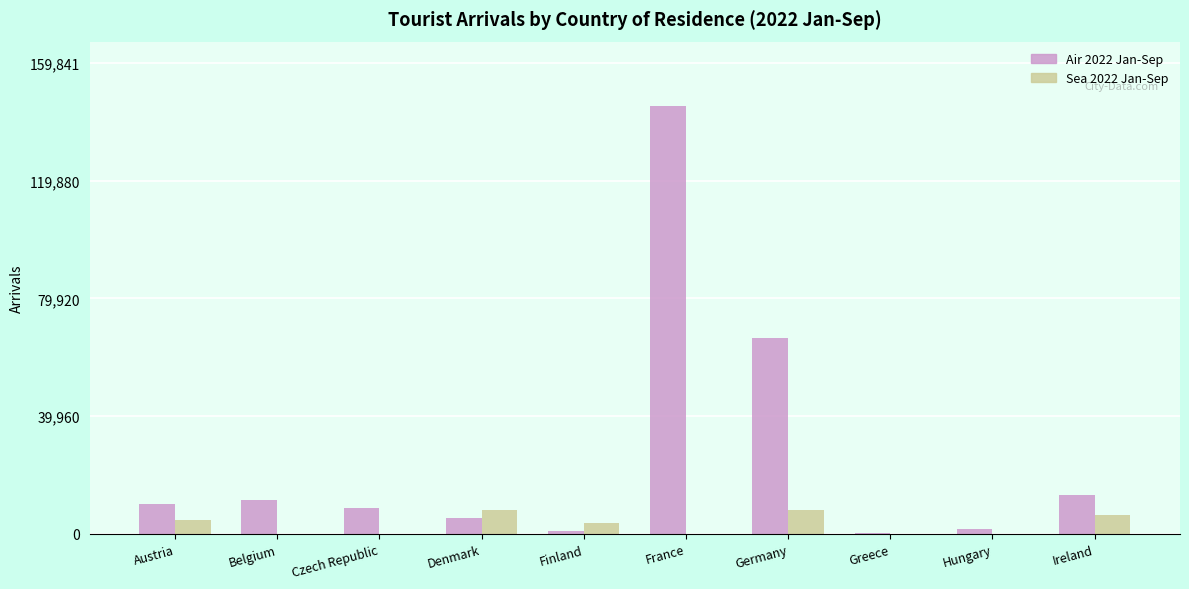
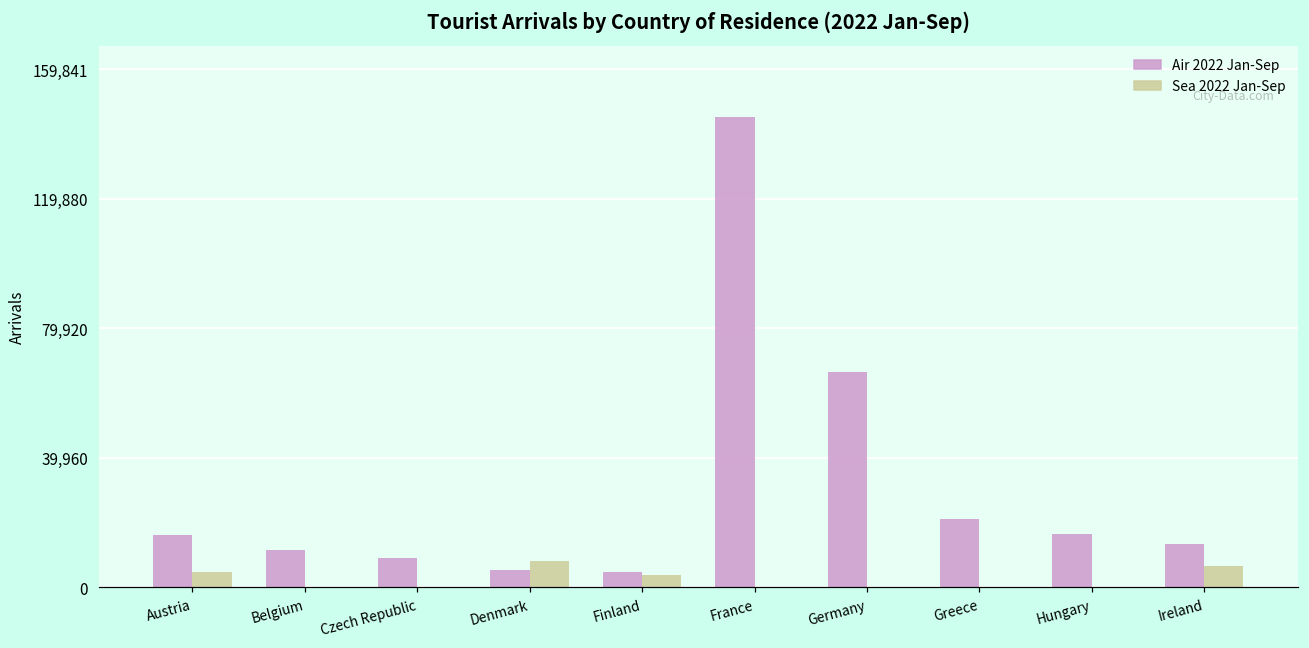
  {
    "Air 2022 Jan-Sep": {
-     "Austria": "10,000",
+     "Austria": "16,000",
      "Belgium": "11,000",
      "Czech Republic": "9,000",
      "Denmark": "5,000",
-     "Finland": "1,000",
+     "Finland": "5,000",
      "France": "145,000",
      "Germany": "66,000",
-     "Greece": "0",
-     "Hungary": "2,000",
+     "Greece": "21,000",
+     "Hungary": "17,000",
      "Ireland": "13,000"
    },
    "Sea 2022 Jan-Sep": {
      "Austria": "5,000",
      "Belgium": "0",
      "Czech Republic": "0",
      "Denmark": "8,000",
      "Finland": "4,000",
-     "Germany": "8,000",
+     "Germany": "0",
      "Hungary": "0",
      "Ireland": "6,000"
    }
  }
